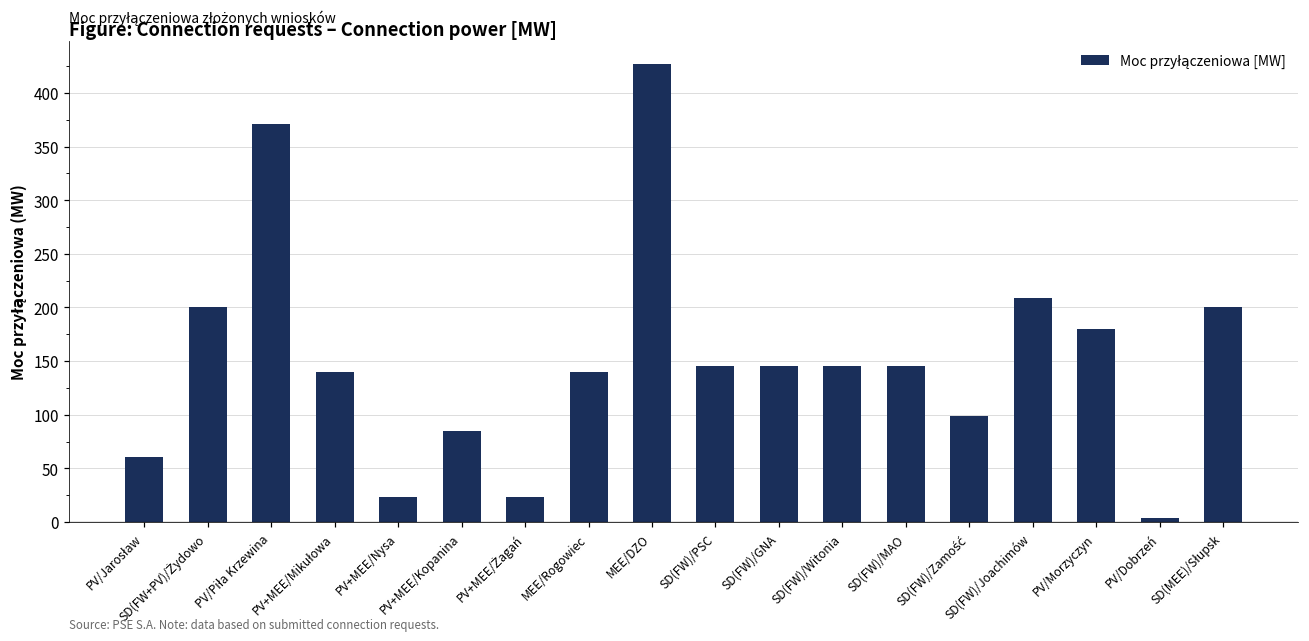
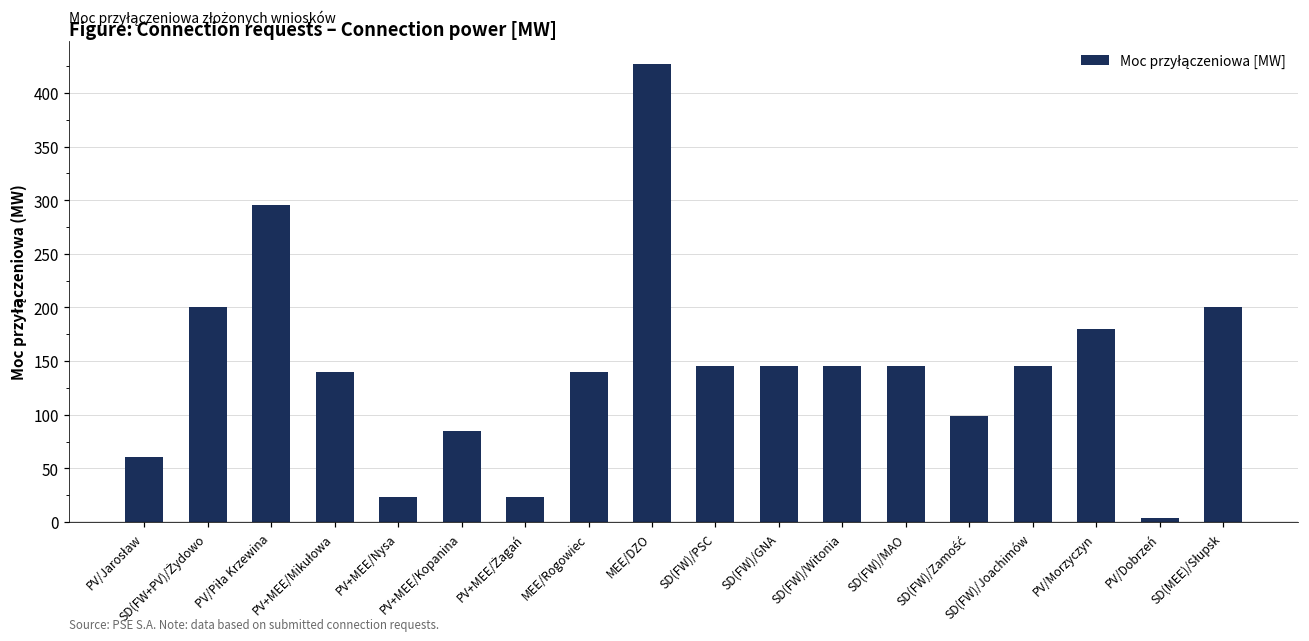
  {
    "PV/Jarosław": 60,
    "SD(FW+PV)/Żydowo": 200,
-   "PV/Piła Krzewina": 370,
+   "PV/Piła Krzewina": 300,
    "PV+MEE/Mikułowa": 140,
    "PV+MEE/Nysa": 20,
    "PV+MEE/Kopanina": 80,
    "PV+MEE/Żagań": 20,
    "MEE/Rogowiec": 140,
    "MEE/DZO": 430,
    "SD(FW)/PSC": 150,
    "SD(FW)/GNA": 150,
    "SD(FW)/Witonia": 150,
    "SD(FW)/MAO": 150,
    "SD(FW)/Zamość": 100,
-   "SD(FW)/Joachimów": 210,
+   "SD(FW)/Joachimów": 150,
    "PV/Morzyczyn": 180,
    "PV/Dobrzeń": 0,
    "SD(MEE)/Słupsk": 200
  }
